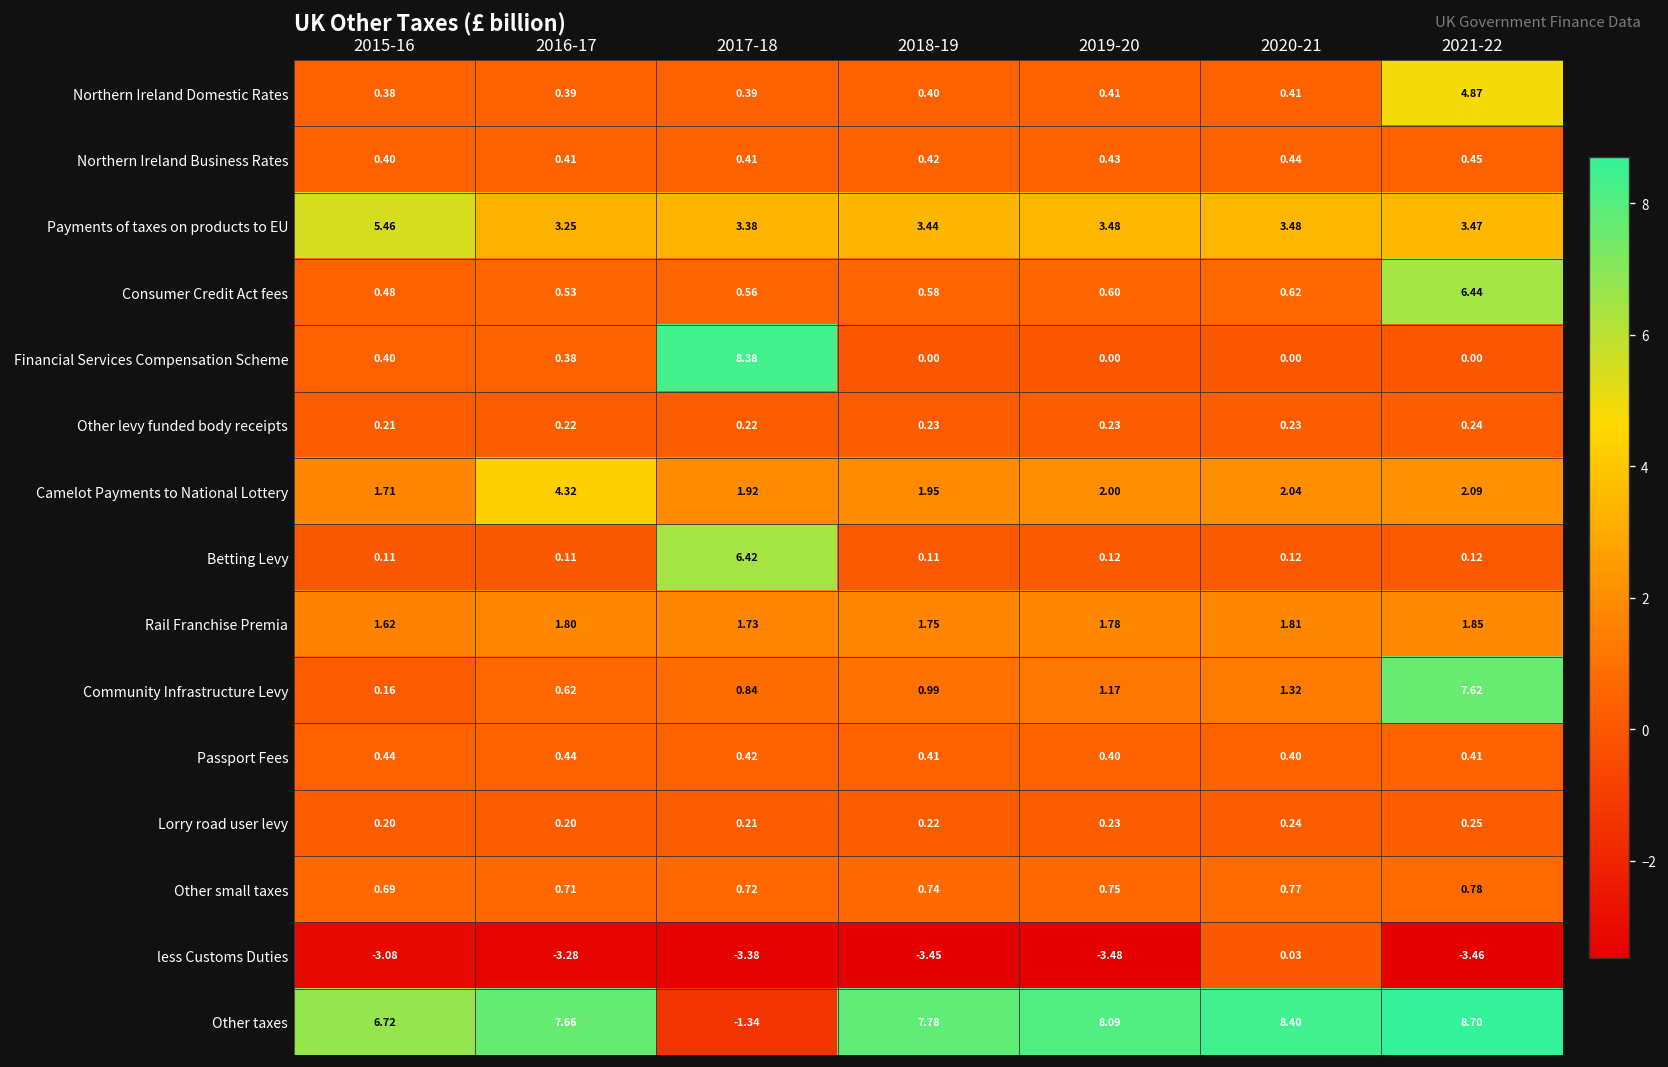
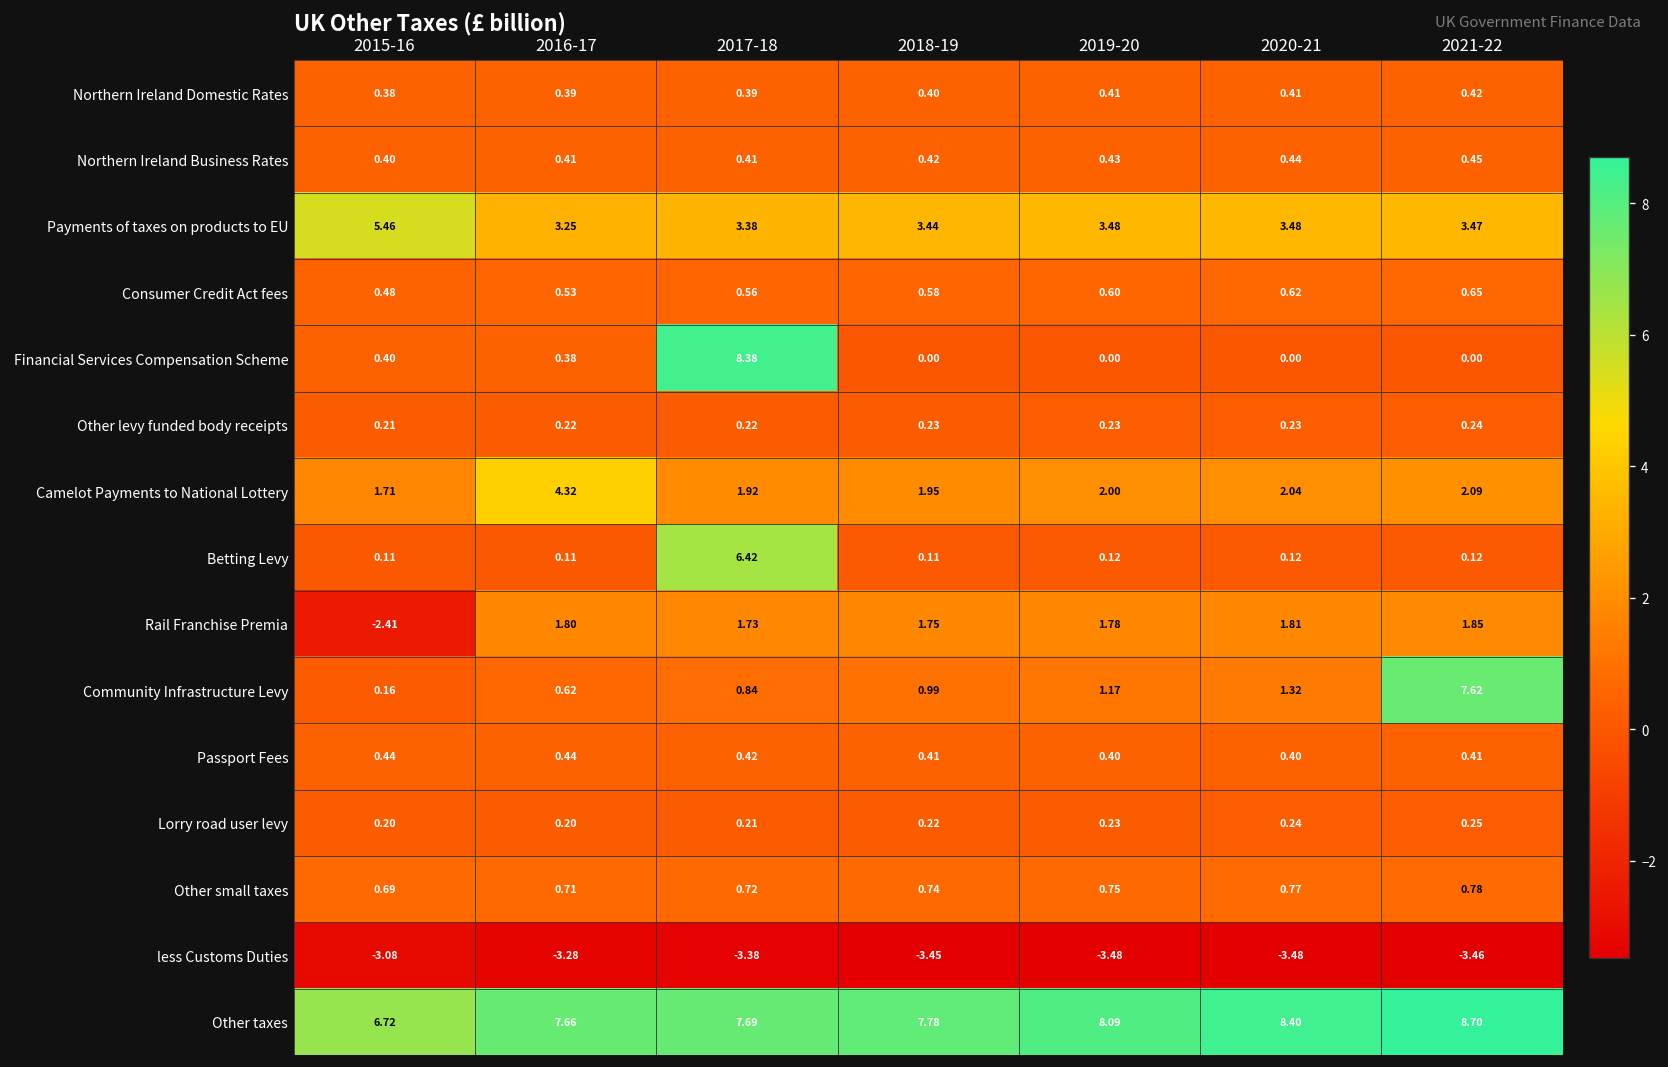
  {
    "Northern Ireland Domestic Rates": {
      "2015-16": 0.38,
      "2016-17": 0.39,
      "2017-18": 0.39,
      "2018-19": 0.40,
      "2019-20": 0.41,
      "2020-21": 0.41,
-     "2021-22": 4.87
+     "2021-22": 0.42
    },
    "Northern Ireland Business Rates": {
      "2015-16": 0.40,
      "2016-17": 0.41,
      "2017-18": 0.41,
      "2018-19": 0.42,
      "2019-20": 0.43,
      "2020-21": 0.44,
      "2021-22": 0.45
    },
    "Payments of taxes on products to EU": {
      "2015-16": 5.46,
      "2016-17": 3.25,
      "2017-18": 3.38,
      "2018-19": 3.44,
      "2019-20": 3.48,
      "2020-21": 3.48,
      "2021-22": 3.47
    },
    "Consumer Credit Act fees": {
      "2015-16": 0.48,
      "2016-17": 0.53,
      "2017-18": 0.56,
      "2018-19": 0.58,
      "2019-20": 0.60,
      "2020-21": 0.62,
-     "2021-22": 6.44
+     "2021-22": 0.65
    },
    "Financial Services Compensation Scheme": {
      "2015-16": 0.40,
      "2016-17": 0.38,
      "2017-18": 8.38,
      "2018-19": 0.00,
      "2019-20": 0.00,
      "2020-21": 0.00,
      "2021-22": 0.00
    },
    "Other levy funded body receipts": {
      "2015-16": 0.21,
      "2016-17": 0.22,
      "2017-18": 0.22,
      "2018-19": 0.23,
      "2019-20": 0.23,
      "2020-21": 0.23,
      "2021-22": 0.24
    },
    "Camelot Payments to National Lottery": {
      "2015-16": 1.71,
      "2016-17": 4.32,
      "2017-18": 1.92,
      "2018-19": 1.95,
      "2019-20": 2.00,
      "2020-21": 2.04,
      "2021-22": 2.09
    },
    "Betting Levy": {
      "2015-16": 0.11,
      "2016-17": 0.11,
      "2017-18": 6.42,
      "2018-19": 0.11,
      "2019-20": 0.12,
      "2020-21": 0.12,
      "2021-22": 0.12
    },
    "Rail Franchise Premia": {
-     "2015-16": 1.62,
+     "2015-16": -2.41,
      "2016-17": 1.80,
      "2017-18": 1.73,
      "2018-19": 1.75,
      "2019-20": 1.78,
      "2020-21": 1.81,
      "2021-22": 1.85
    },
    "Community Infrastructure Levy": {
      "2015-16": 0.16,
      "2016-17": 0.62,
      "2017-18": 0.84,
      "2018-19": 0.99,
      "2019-20": 1.17,
      "2020-21": 1.32,
      "2021-22": 7.62
    },
    "Passport Fees": {
      "2015-16": 0.44,
      "2016-17": 0.44,
      "2017-18": 0.42,
      "2018-19": 0.41,
      "2019-20": 0.40,
      "2020-21": 0.40,
      "2021-22": 0.41
    },
    "Lorry road user levy": {
      "2015-16": 0.20,
      "2016-17": 0.20,
      "2017-18": 0.21,
      "2018-19": 0.22,
      "2019-20": 0.23,
      "2020-21": 0.24,
      "2021-22": 0.25
    },
    "Other small taxes": {
      "2015-16": 0.69,
      "2016-17": 0.71,
      "2017-18": 0.72,
      "2018-19": 0.74,
      "2019-20": 0.75,
      "2020-21": 0.77,
      "2021-22": 0.78
    },
    "less Customs Duties": {
      "2015-16": -3.08,
      "2016-17": -3.28,
      "2017-18": -3.38,
      "2018-19": -3.45,
      "2019-20": -3.48,
-     "2020-21": 0.03,
+     "2020-21": -3.48,
      "2021-22": -3.46
    },
    "Other taxes": {
      "2015-16": 6.72,
      "2016-17": 7.66,
-     "2017-18": -1.34,
+     "2017-18": 7.69,
      "2018-19": 7.78,
      "2019-20": 8.09,
      "2020-21": 8.40,
      "2021-22": 8.70
    }
  }
